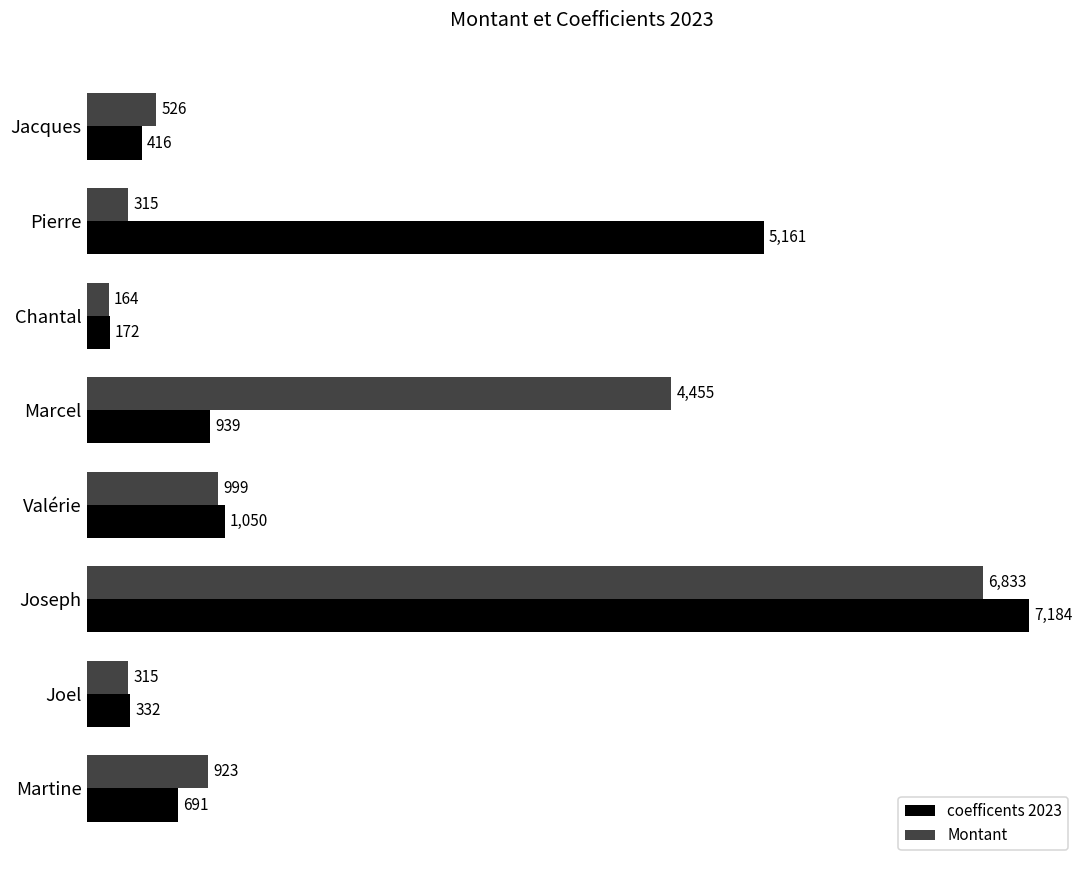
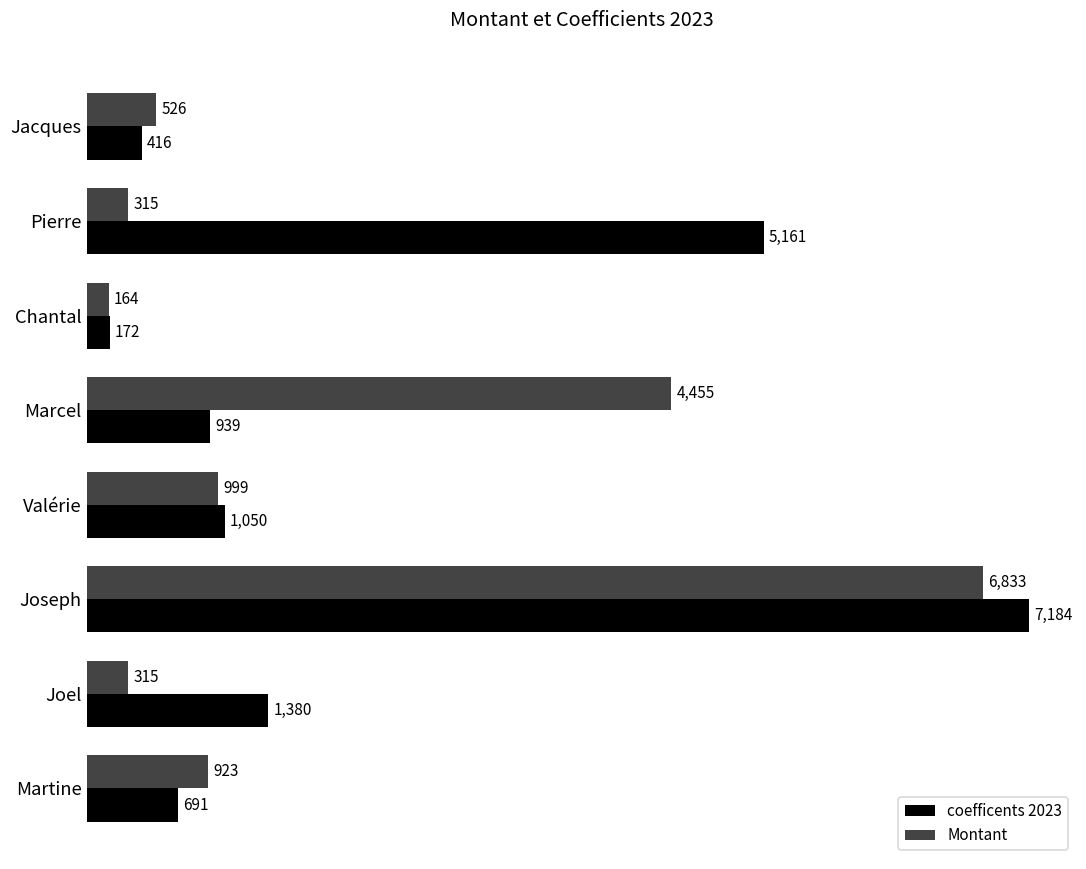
  {
    "coefficents 2023": {
      "Jacques": "416",
      "Pierre": "5,161",
      "Chantal": "172",
      "Marcel": "939",
      "Valérie": "1,050",
      "Joseph": "7,184",
-     "Joel": "332",
+     "Joel": "1,380",
      "Martine": "691"
    },
    "Montant": {
      "Jacques": "526",
      "Pierre": "315",
      "Chantal": "164",
      "Marcel": "4,455",
      "Valérie": "999",
      "Joseph": "6,833",
      "Joel": "315",
      "Martine": "923"
    }
  }
